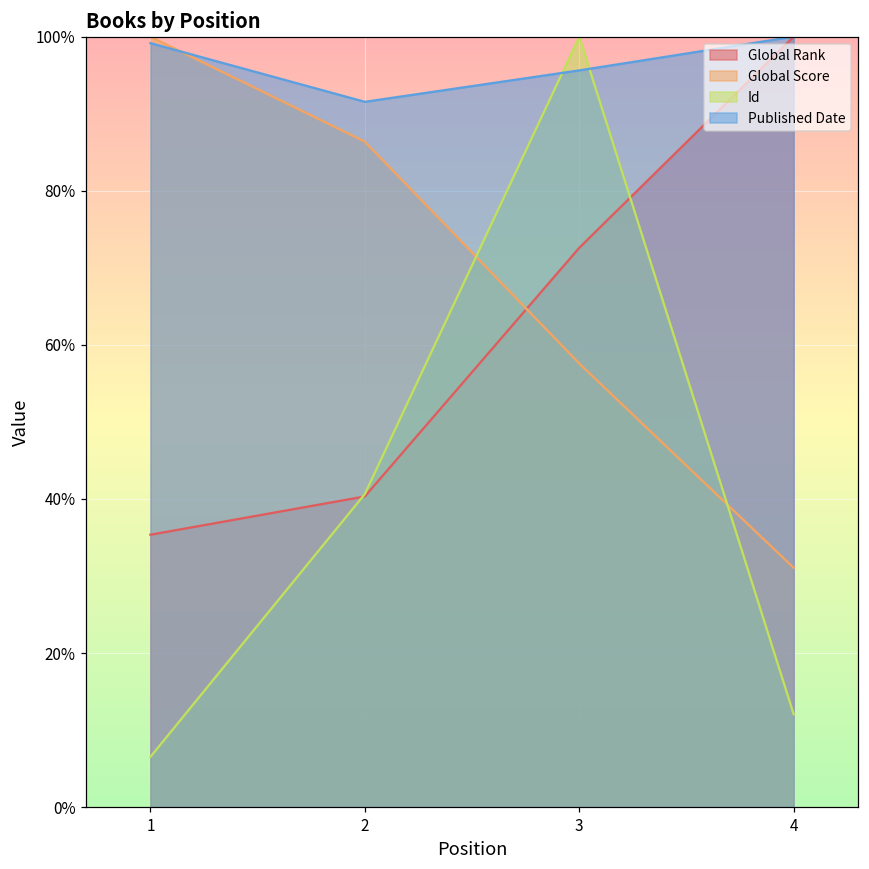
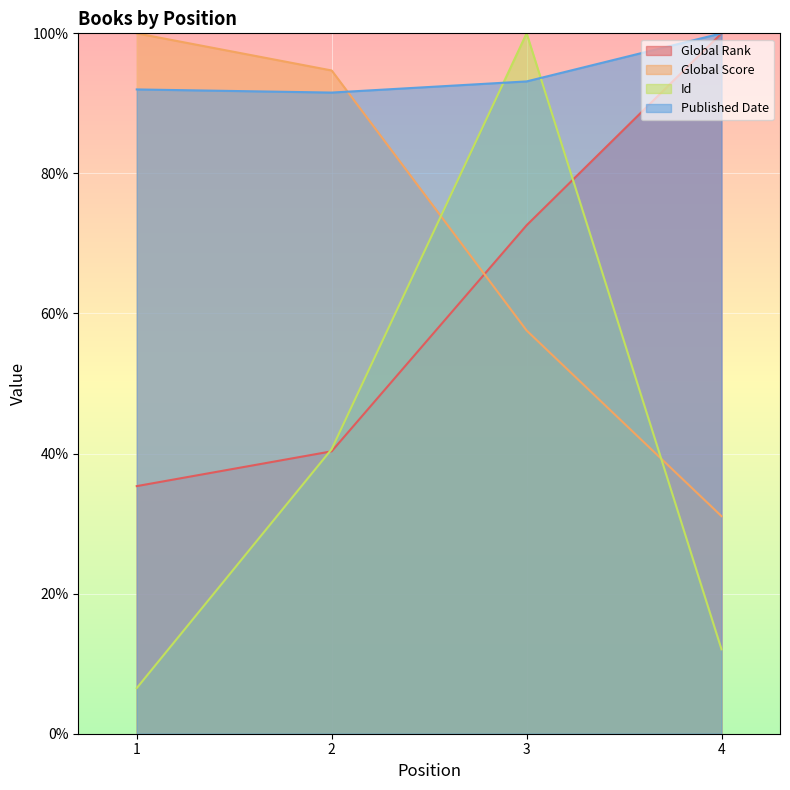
  {
    "Global Rank": {
      "1": "35%",
      "3": "73%"
    },
    "Global Score": {
      "1": "100%",
-     "2": "86%",
+     "2": "95%",
      "3": "58%",
      "4": "31%"
    },
    "Id": {
      "1": "7%",
      "3": "100%",
      "4": "12%"
    },
    "Published Date": {
-     "1": "99%",
+     "1": "92%",
      "2": "92%",
-     "3": "96%"
+     "3": "93%"
    }
  }
